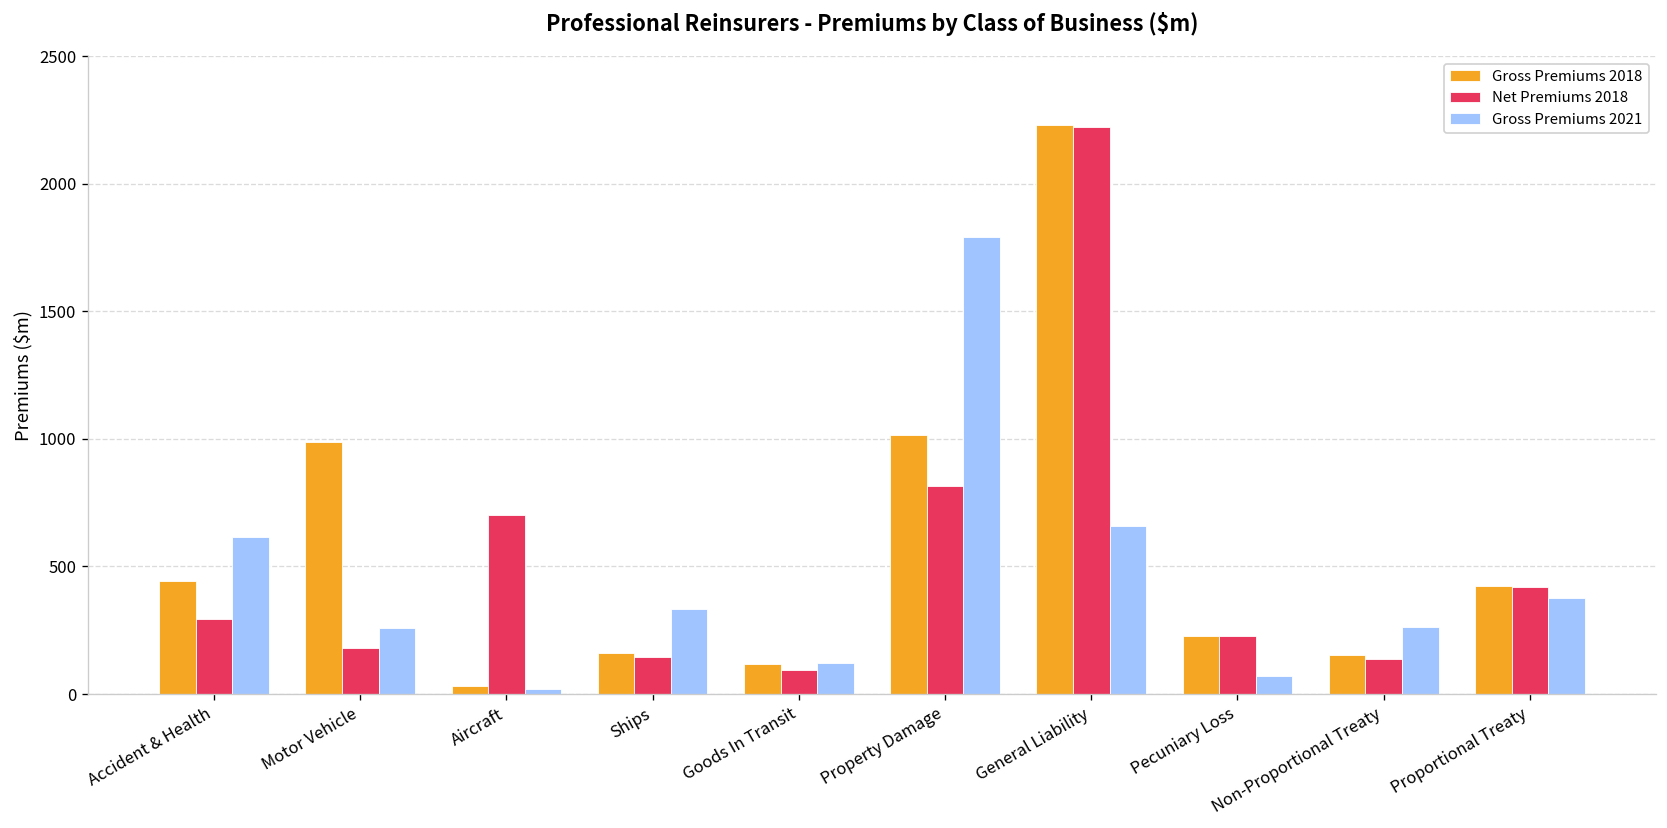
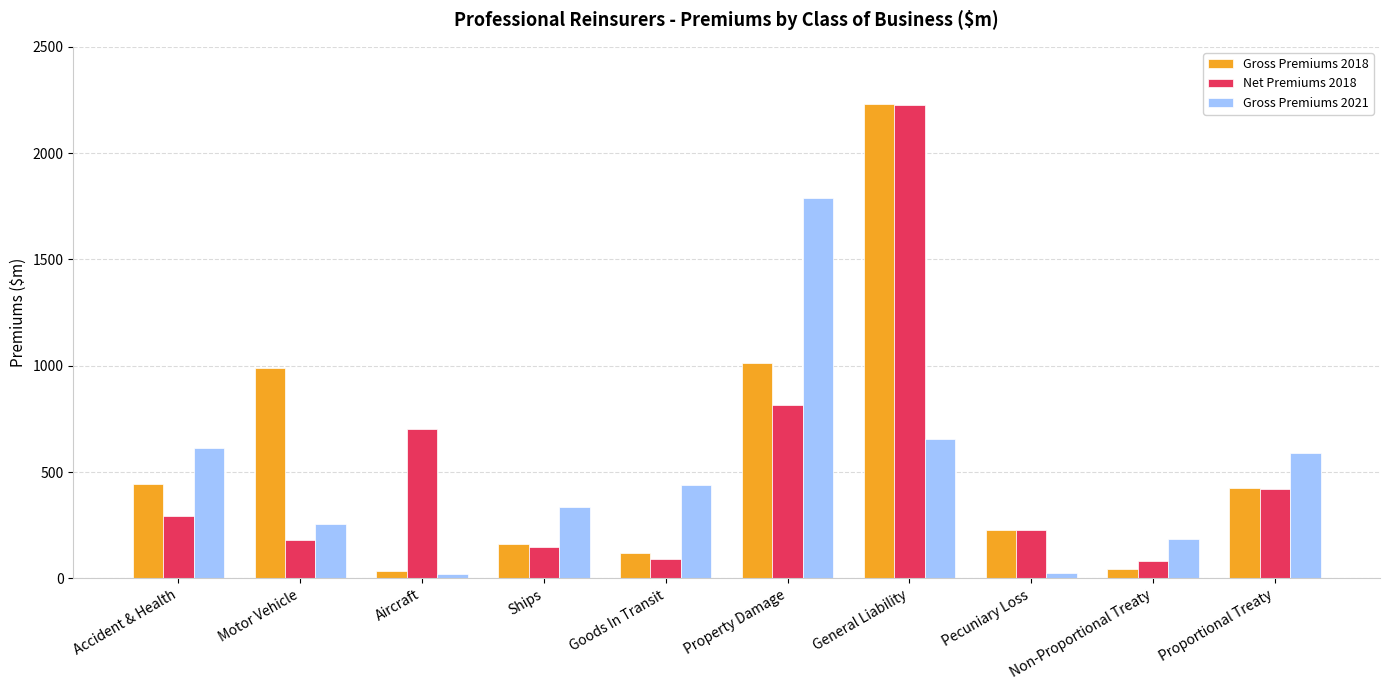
  {
    "Gross Premiums 2018": {
      "Accident & Health": 440,
      "Motor Vehicle": 990,
      "Aircraft": 30,
      "Ships": 160,
      "Goods In Transit": 120,
      "Property Damage": 1010,
      "General Liability": 2230,
      "Pecuniary Loss": 230,
-     "Non-Proportional Treaty": 150,
+     "Non-Proportional Treaty": 40,
      "Proportional Treaty": 420
    },
    "Net Premiums 2018": {
      "Accident & Health": 290,
      "Motor Vehicle": 180,
      "Aircraft": 700,
      "Ships": 150,
      "Goods In Transit": 90,
      "Property Damage": 820,
      "General Liability": 2220,
      "Pecuniary Loss": 230,
-     "Non-Proportional Treaty": 140,
+     "Non-Proportional Treaty": 80,
      "Proportional Treaty": 420
    },
    "Gross Premiums 2021": {
      "Accident & Health": 610,
      "Motor Vehicle": 260,
      "Aircraft": 20,
      "Ships": 330,
-     "Goods In Transit": 120,
+     "Goods In Transit": 440,
      "Property Damage": 1790,
      "General Liability": 660,
-     "Pecuniary Loss": 70,
-     "Non-Proportional Treaty": 260,
-     "Proportional Treaty": 380
+     "Pecuniary Loss": 30,
+     "Non-Proportional Treaty": 180,
+     "Proportional Treaty": 590
    }
  }
